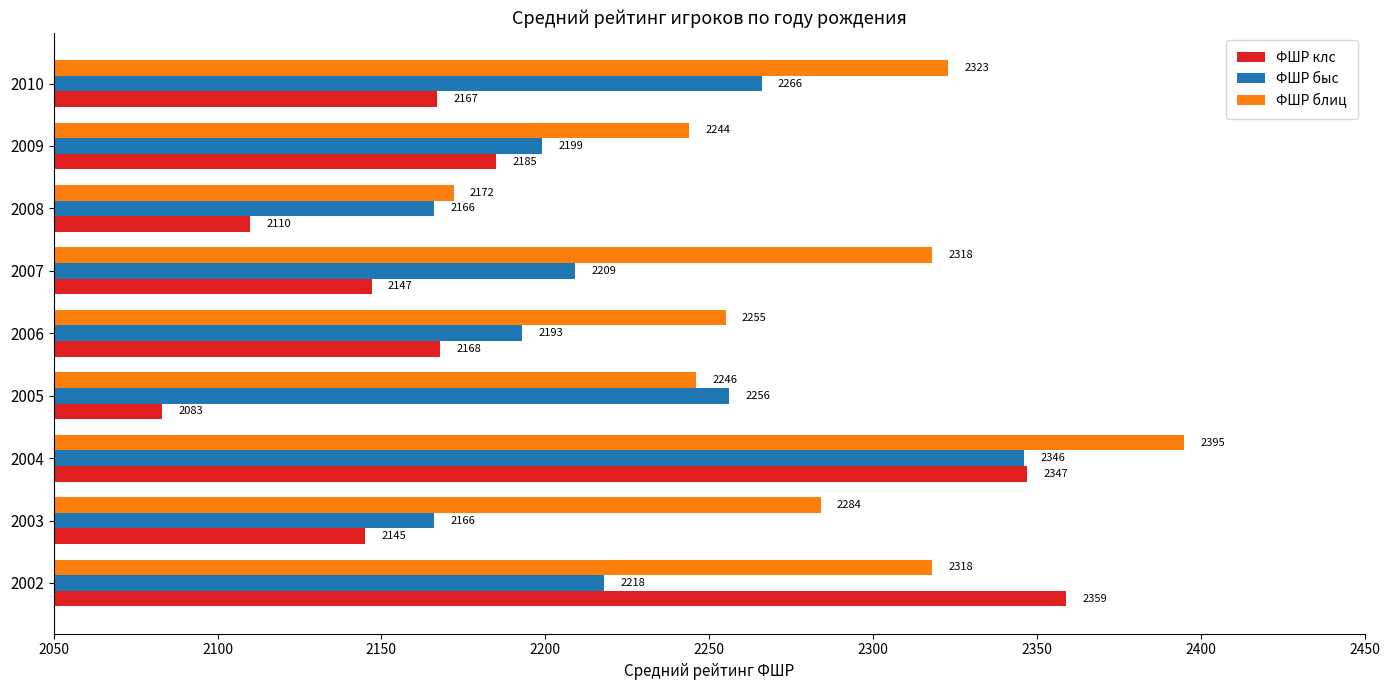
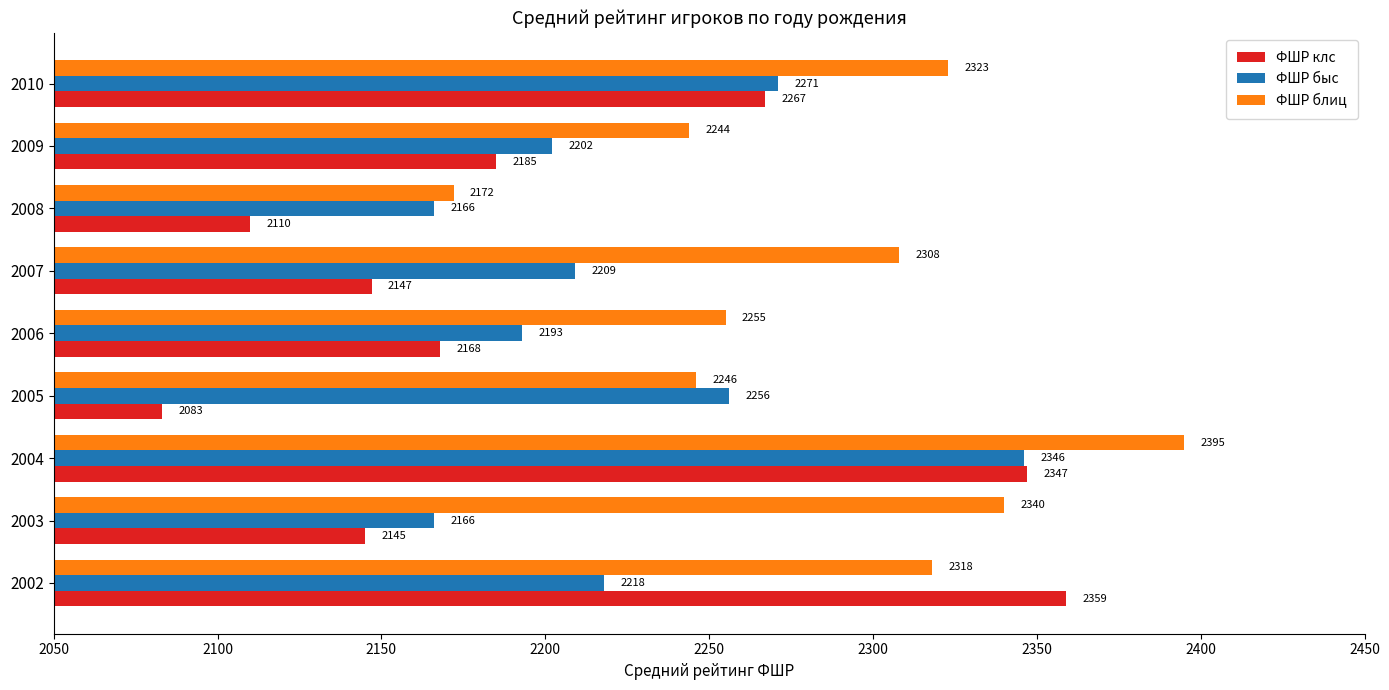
  {
    "ФШР клс": {
-     "2010": 2167,
+     "2010": 2267,
      "2009": 2185,
      "2008": 2110,
      "2007": 2147,
      "2006": 2168,
      "2005": 2083,
      "2004": 2347,
      "2003": 2145,
      "2002": 2359
    },
    "ФШР быс": {
-     "2010": 2266,
-     "2009": 2199,
+     "2010": 2271,
+     "2009": 2202,
      "2008": 2166,
      "2007": 2209,
      "2006": 2193,
      "2005": 2256,
      "2004": 2346,
      "2003": 2166,
      "2002": 2218
    },
    "ФШР блиц": {
      "2010": 2323,
      "2009": 2244,
      "2008": 2172,
-     "2007": 2318,
+     "2007": 2308,
      "2006": 2255,
      "2005": 2246,
      "2004": 2395,
-     "2003": 2284,
+     "2003": 2340,
      "2002": 2318
    }
  }
